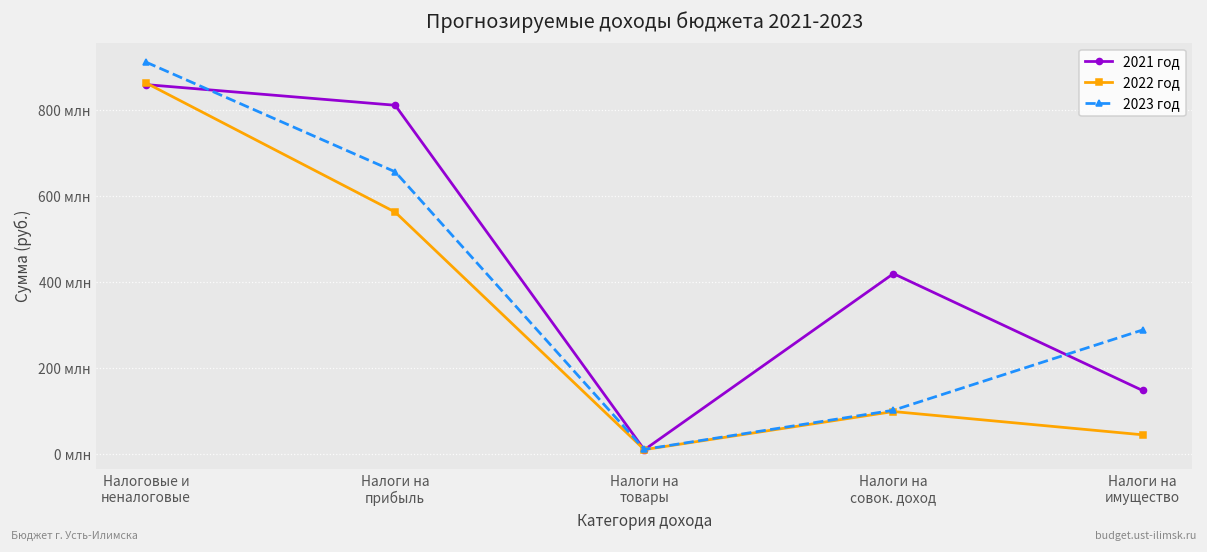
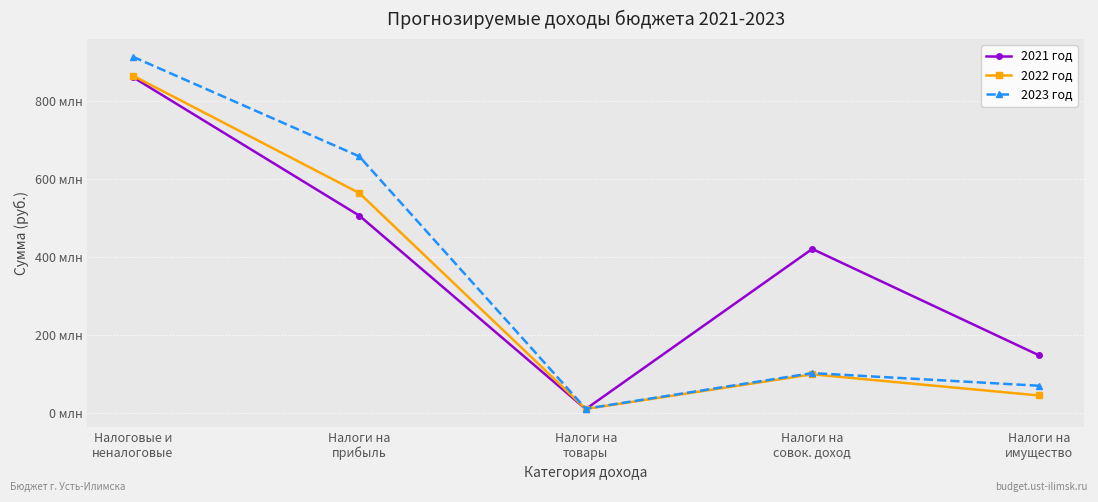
  {
    "2021 год": {
-     "Налоги на прибыль": "810 млн",
+     "Налоги на прибыль": "500 млн",
      "Налоги на совок. доход": "420 млн",
      "Налоги на имущество": "150 млн"
    },
    "2022 год": {
      "Налоги на прибыль": "560 млн",
      "Налоги на имущество": "40 млн"
    },
    "2023 год": {
      "Налоговые и неналоговые": "910 млн",
      "Налоги на прибыль": "660 млн",
-     "Налоги на имущество": "290 млн"
+     "Налоги на имущество": "70 млн"
    }
  }
